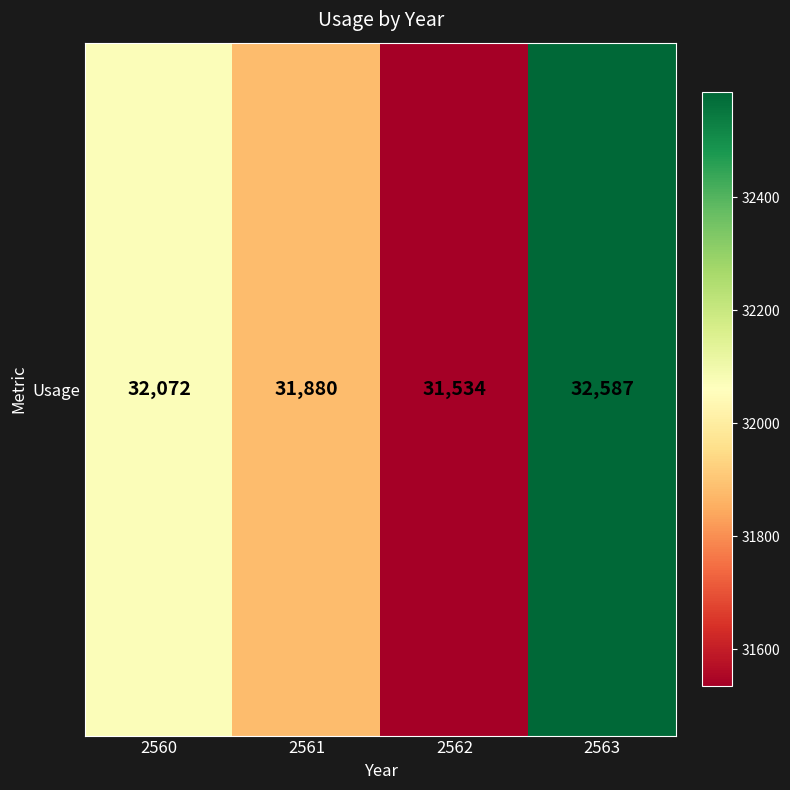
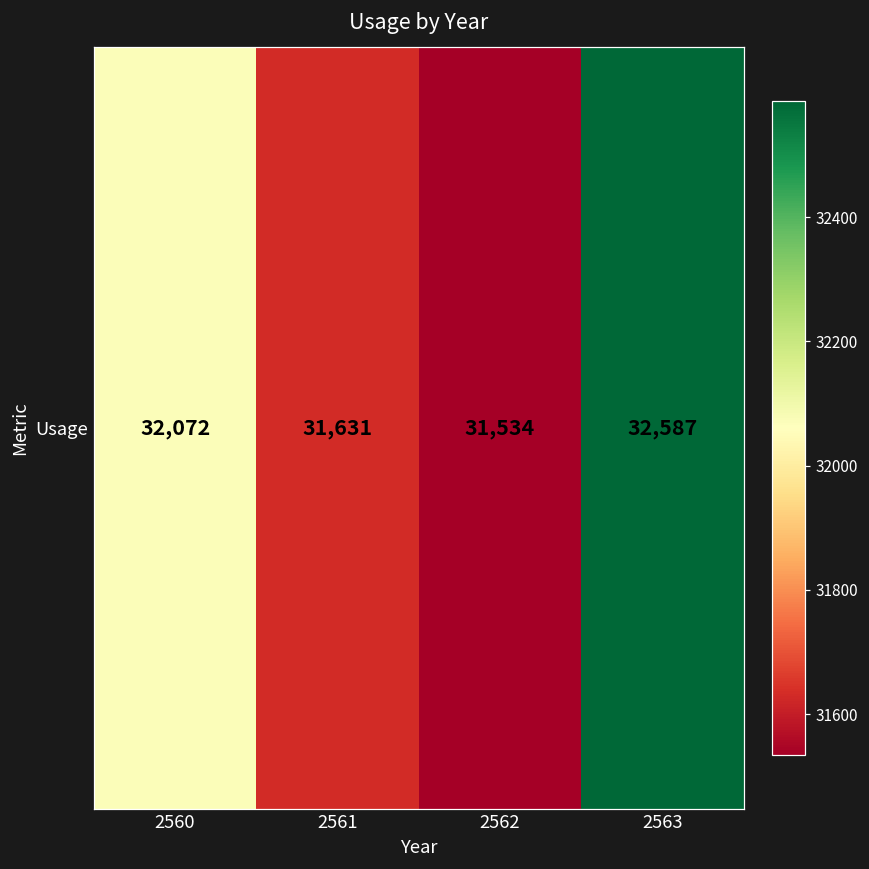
  {
    "Usage": {
      "2560": "32,072",
-     "2561": "31,880",
+     "2561": "31,631",
      "2562": "31,534",
      "2563": "32,587"
    }
  }
